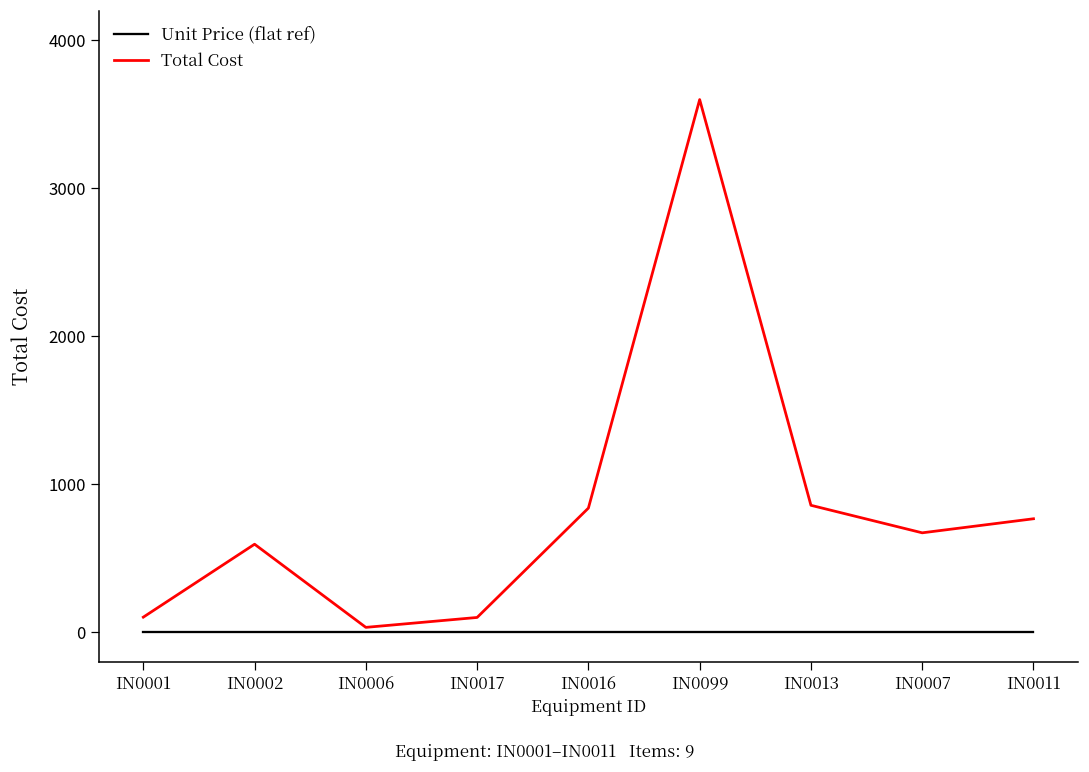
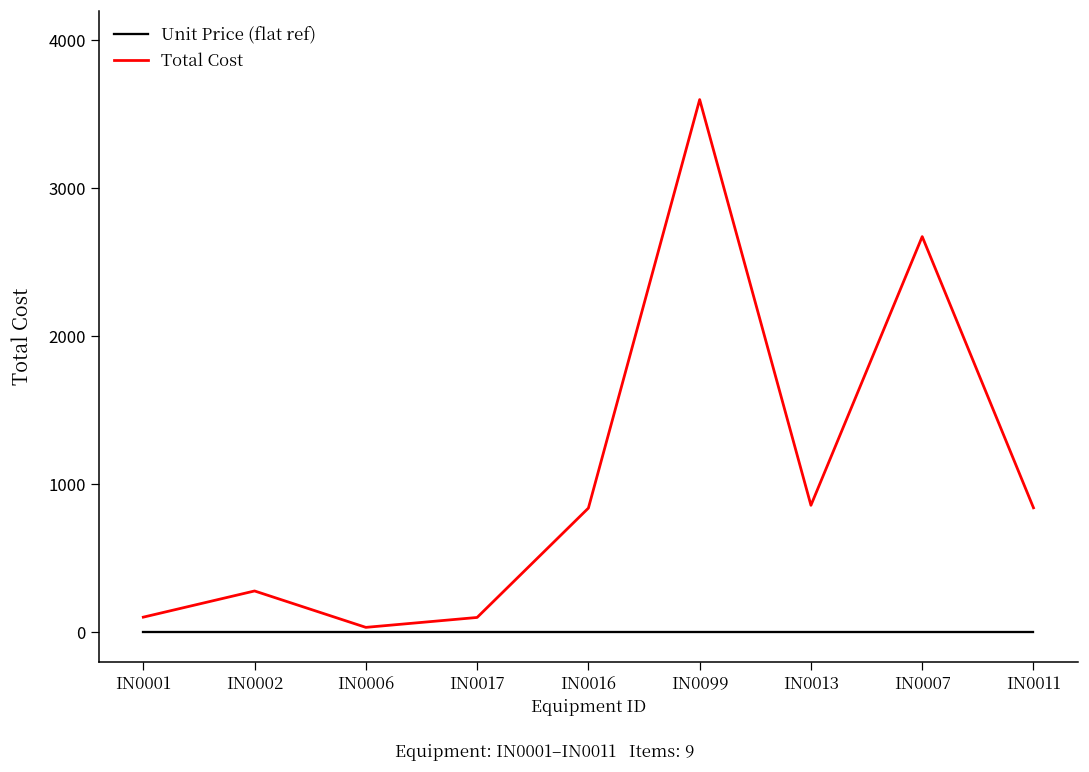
  {
    "Unit Price (flat ref)": {
      "IN0001": 0,
      "IN0002": 0,
      "IN0006": 0,
      "IN0017": 0,
      "IN0016": 0,
      "IN0099": 0,
      "IN0013": 0,
      "IN0007": 0,
      "IN0011": 0
    },
    "Total Cost": {
      "IN0001": 100,
-     "IN0002": 600,
+     "IN0002": 280,
      "IN0006": 30,
      "IN0017": 100,
      "IN0016": 840,
      "IN0099": 3600,
      "IN0013": 860,
-     "IN0007": 670,
-     "IN0011": 770
+     "IN0007": 2670,
+     "IN0011": 840
    }
  }
